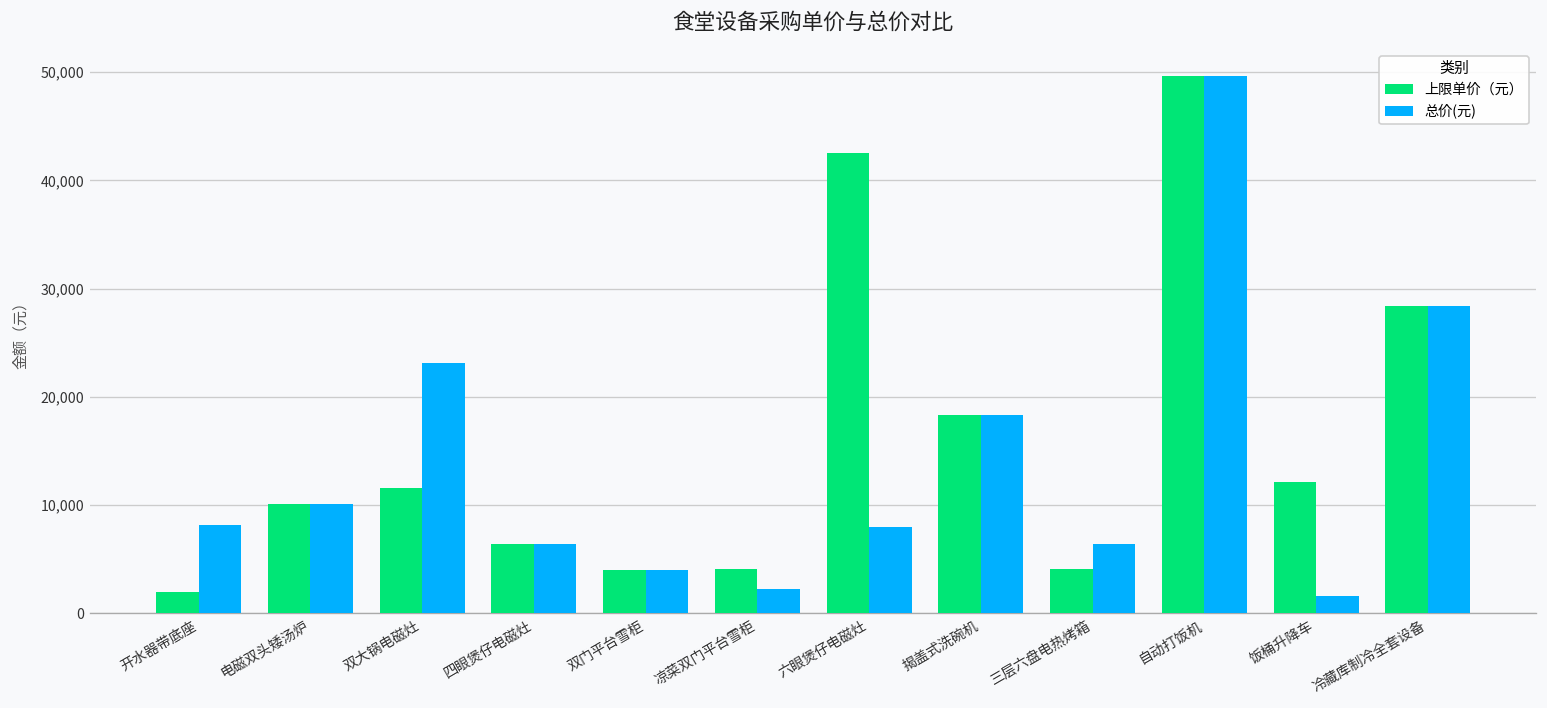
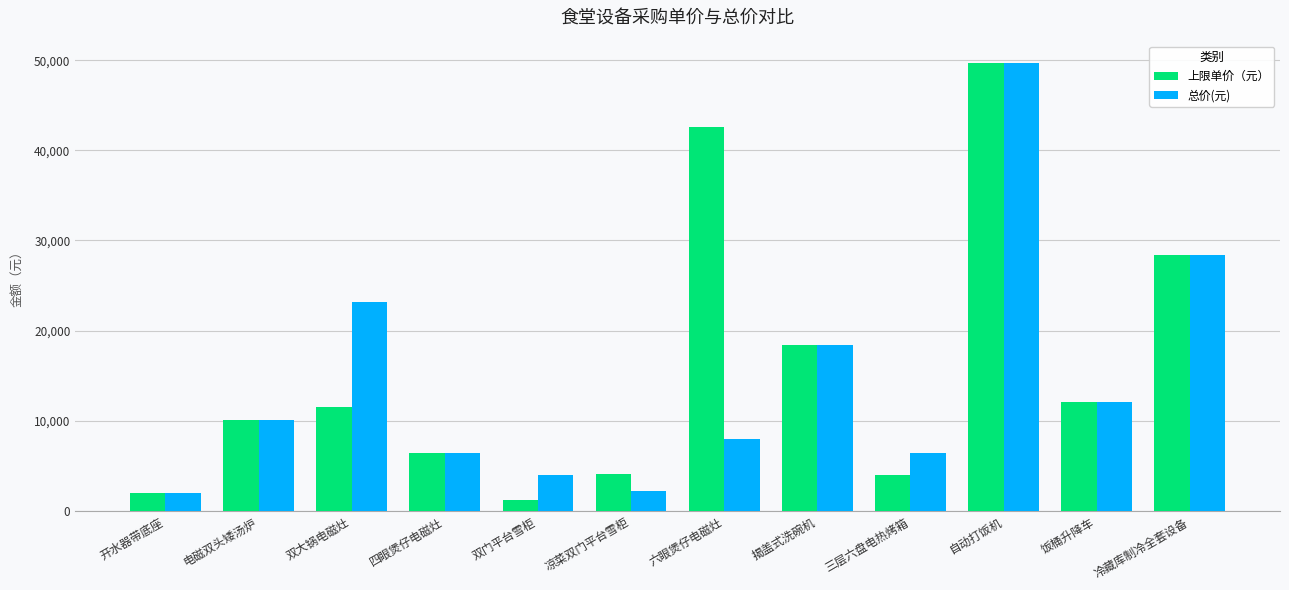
  {
    "上限单价（元）": {
      "开水器带底座": "2,000",
      "电磁双头矮汤炉": "10,000",
      "双大锅电磁灶": "12,000",
      "四眼煲仔电磁灶": "6,000",
-     "双门平台雪柜": "4,000",
+     "双门平台雪柜": "1,000",
      "凉菜双门平台雪柜": "4,000",
      "六眼煲仔电磁灶": "43,000",
      "揭盖式洗碗机": "18,000",
      "三层六盘电热烤箱": "4,000",
      "自动打饭机": "50,000",
      "饭桶升降车": "12,000",
      "冷藏库制冷全套设备": "28,000"
    },
    "总价(元)": {
-     "开水器带底座": "8,000",
+     "开水器带底座": "2,000",
      "电磁双头矮汤炉": "10,000",
      "双大锅电磁灶": "23,000",
      "四眼煲仔电磁灶": "6,000",
      "双门平台雪柜": "4,000",
      "凉菜双门平台雪柜": "2,000",
      "六眼煲仔电磁灶": "8,000",
      "揭盖式洗碗机": "18,000",
      "三层六盘电热烤箱": "6,000",
      "自动打饭机": "50,000",
-     "饭桶升降车": "2,000",
+     "饭桶升降车": "12,000",
      "冷藏库制冷全套设备": "28,000"
    }
  }
